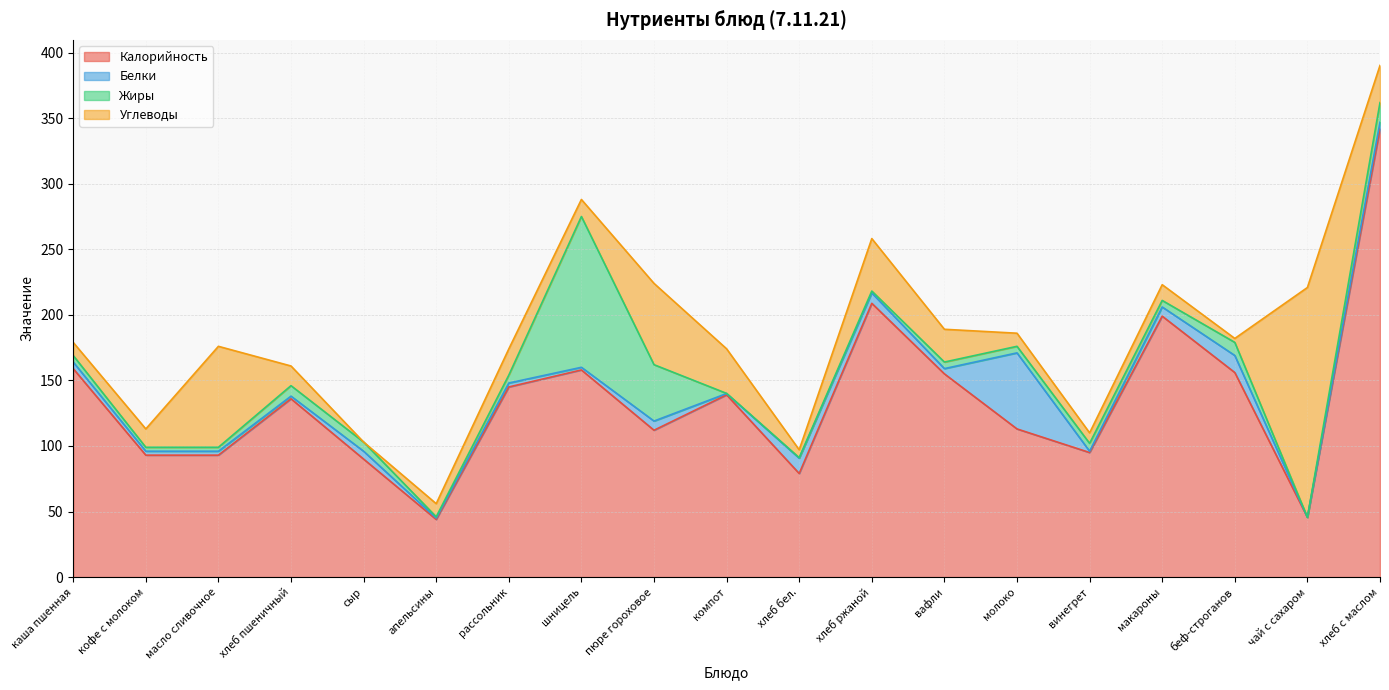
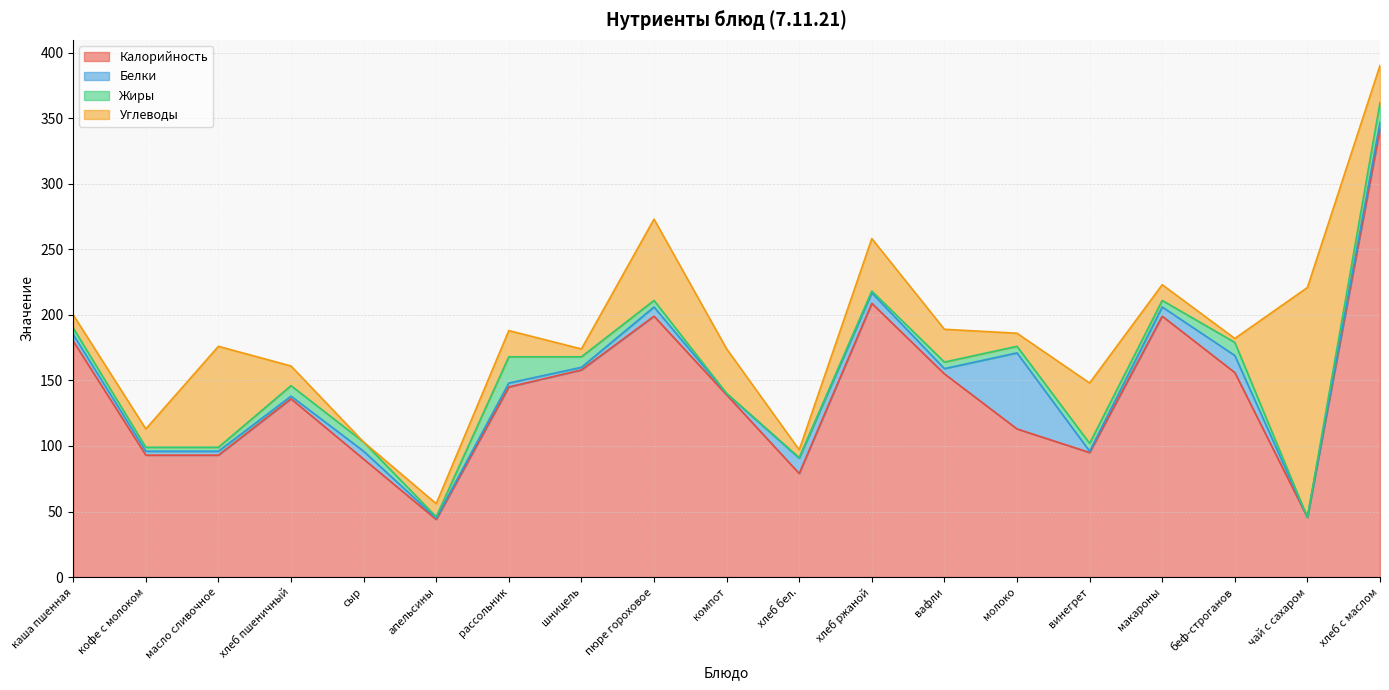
  {
    "Калорийность": {
-     "каша пшенная": 159,
+     "каша пшенная": 180,
      "кофе с молоком": 93,
      "масло сливочное": 93,
      "хлеб пшеничный": 136,
      "сыр": 90,
      "рассольник": 145,
      "шницель": 158,
-     "пюре гороховое": 112,
+     "пюре гороховое": 199,
      "хлеб бел.": 79,
      "хлеб ржаной": 209,
      "вафли": 155,
      "молоко": 113,
      "макароны": 199,
      "беф-строганов": 156,
      "хлеб с маслом": 342
    },
    "Белки": {
      "каша пшенная": 5,
      "кофе с молоком": 3,
      "масло сливочное": 3,
      "хлеб пшеничный": 2,
      "сыр": 6,
      "рассольник": 3,
      "шницель": 2,
      "пюре гороховое": 7,
      "вафли": 4,
      "молоко": 58,
      "макароны": 7,
      "беф-строганов": 13,
      "хлеб с маслом": 5
    },
    "Жиры": {
      "каша пшенная": 5,
      "кофе с молоком": 3,
      "масло сливочное": 3,
      "хлеб пшеничный": 8,
-     "рассольник": 6,
-     "шницель": 115,
-     "пюре гороховое": 43,
+     "рассольник": 20,
+     "шницель": 8,
+     "пюре гороховое": 5,
      "вафли": 5,
      "молоко": 5,
      "винегрет": 6,
      "макароны": 5,
      "беф-строганов": 10,
      "хлеб с маслом": 15
    },
    "Углеводы": {
      "каша пшенная": 10,
      "кофе с молоком": 14,
      "масло сливочное": 77,
      "хлеб пшеничный": 15,
      "апельсины": 10,
      "рассольник": 20,
-     "шницель": 13,
+     "шницель": 6,
      "пюре гороховое": 62,
      "компот": 34,
      "хлеб бел.": 6,
      "хлеб ржаной": 40,
      "вафли": 25,
      "молоко": 10,
-     "винегрет": 8,
+     "винегрет": 46,
      "макароны": 12,
      "беф-строганов": 3,
      "чай с сахаром": 175,
      "хлеб с маслом": 28
    }
  }
